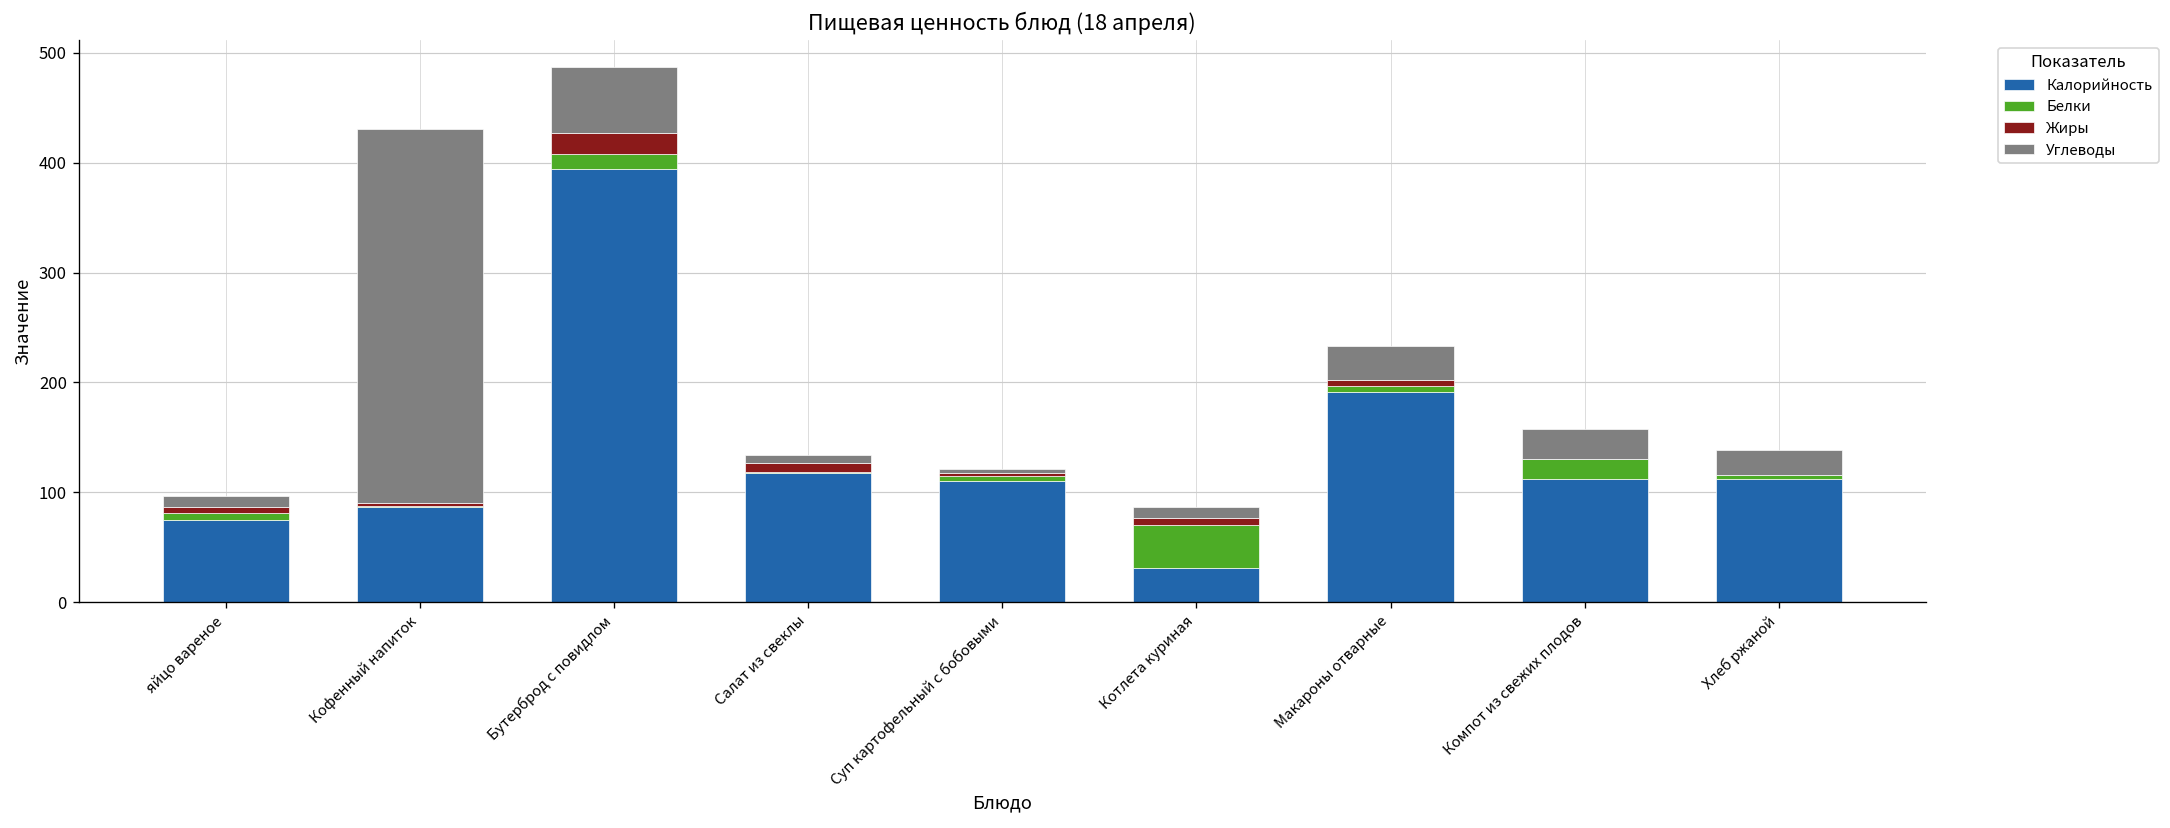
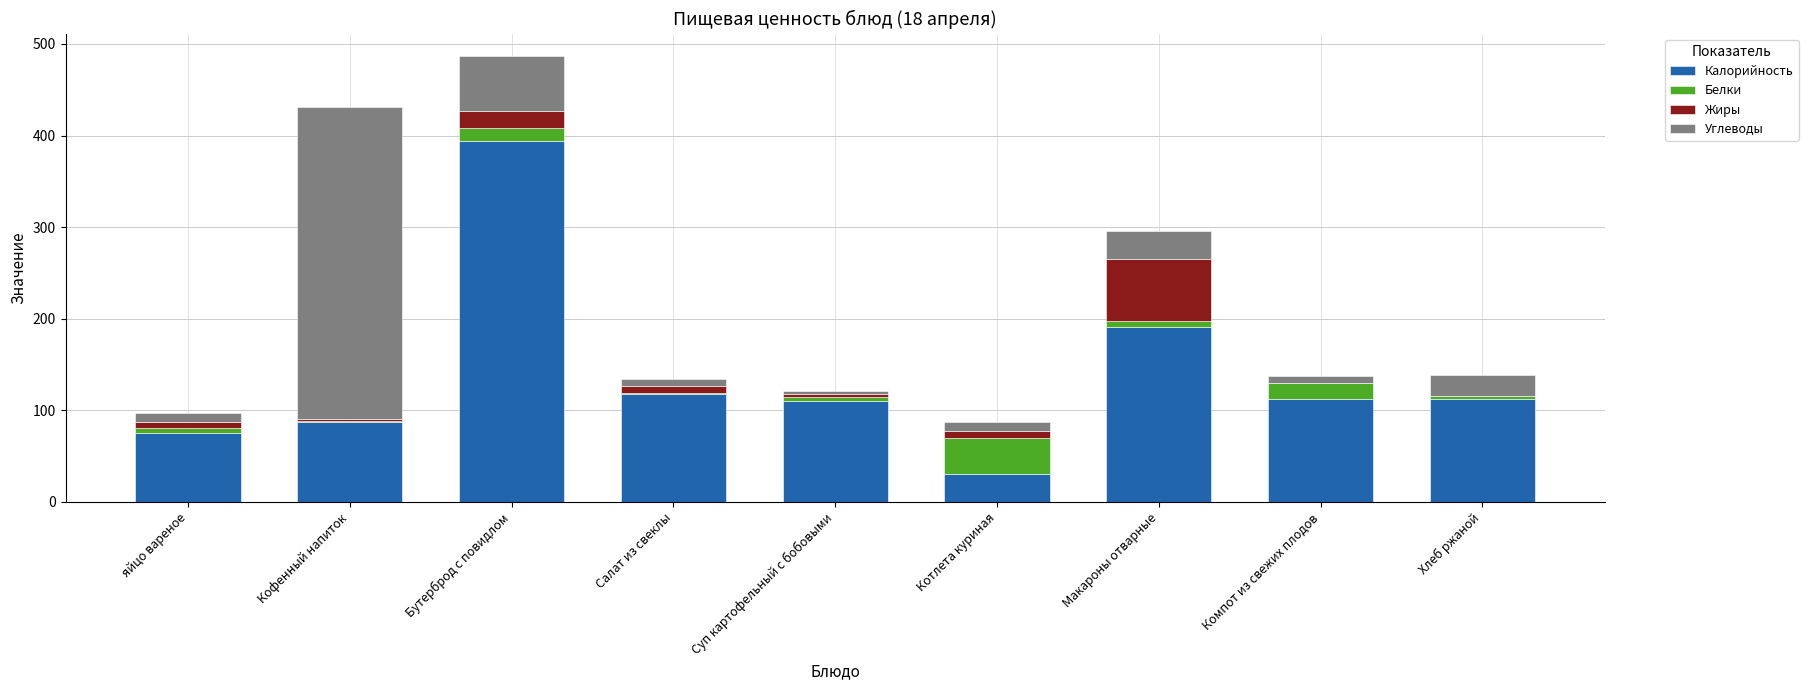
  {
    "Калорийность": {
      "яйцо вареное": 80,
      "Кофенный напиток": 90,
      "Бутерброд с повидлом": 390,
      "Салат из свеклы": 120,
      "Суп картофельный с бобовыми": 110,
      "Котлета куриная": 30,
      "Макароны отварные": 190,
      "Компот из свежих плодов": 110,
      "Хлеб ржаной": 110
    },
    "Белки": {
      "яйцо вареное": 10,
      "Бутерброд с повидлом": 10,
      "Суп картофельный с бобовыми": 10,
      "Котлета куриная": 40,
      "Макароны отварные": 10,
      "Компот из свежих плодов": 20,
      "Хлеб ржаной": 0
    },
    "Жиры": {
      "яйцо вареное": 10,
      "Бутерброд с повидлом": 20,
      "Салат из свеклы": 10,
      "Суп картофельный с бобовыми": 0,
      "Котлета куриная": 10,
-     "Макароны отварные": 10,
+     "Макароны отварные": 70,
      "Компот из свежих плодов": 0,
      "Хлеб ржаной": 0
    },
    "Углеводы": {
      "яйцо вареное": 10,
      "Кофенный напиток": 340,
      "Бутерброд с повидлом": 60,
      "Салат из свеклы": 10,
      "Суп картофельный с бобовыми": 0,
      "Котлета куриная": 10,
      "Макароны отварные": 30,
-     "Компот из свежих плодов": 30,
+     "Компот из свежих плодов": 10,
      "Хлеб ржаной": 20
    }
  }
